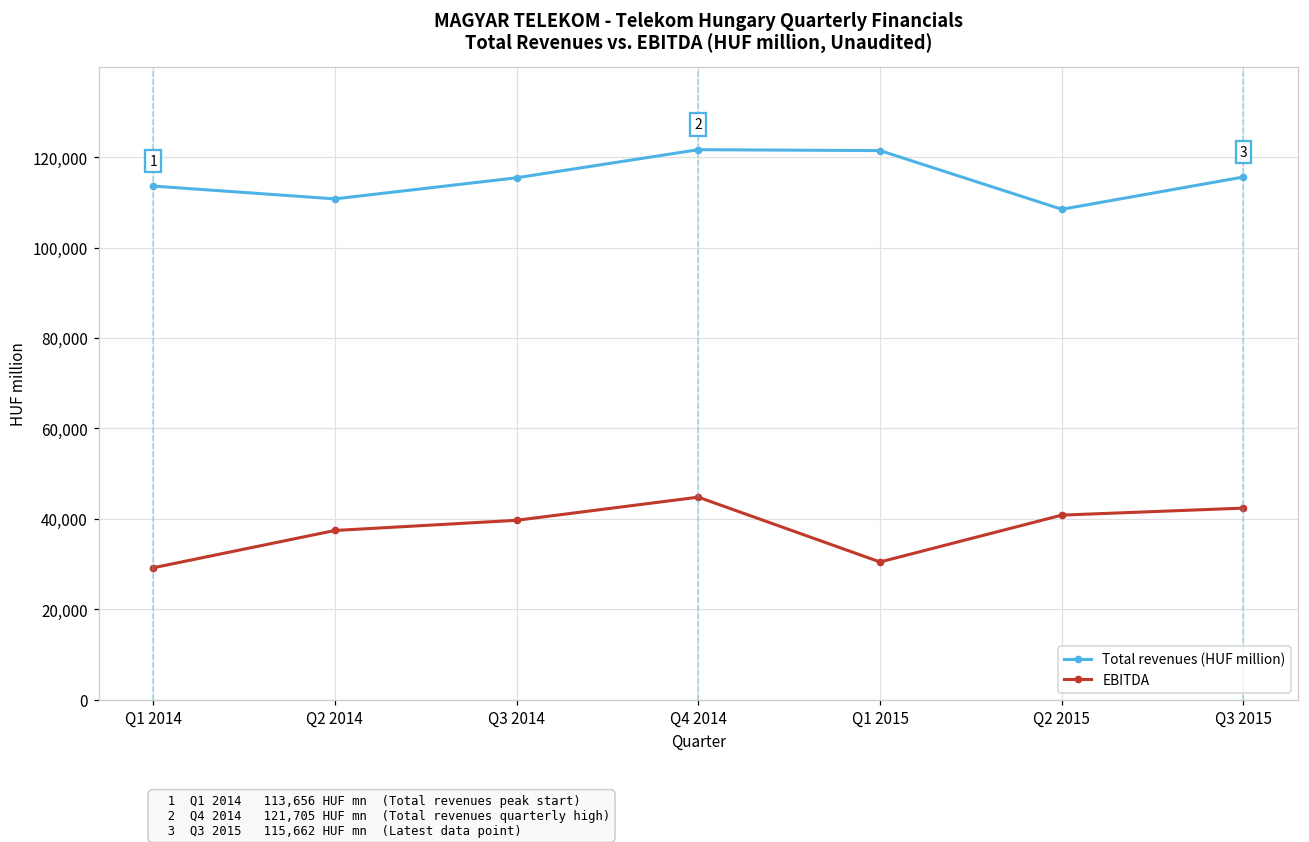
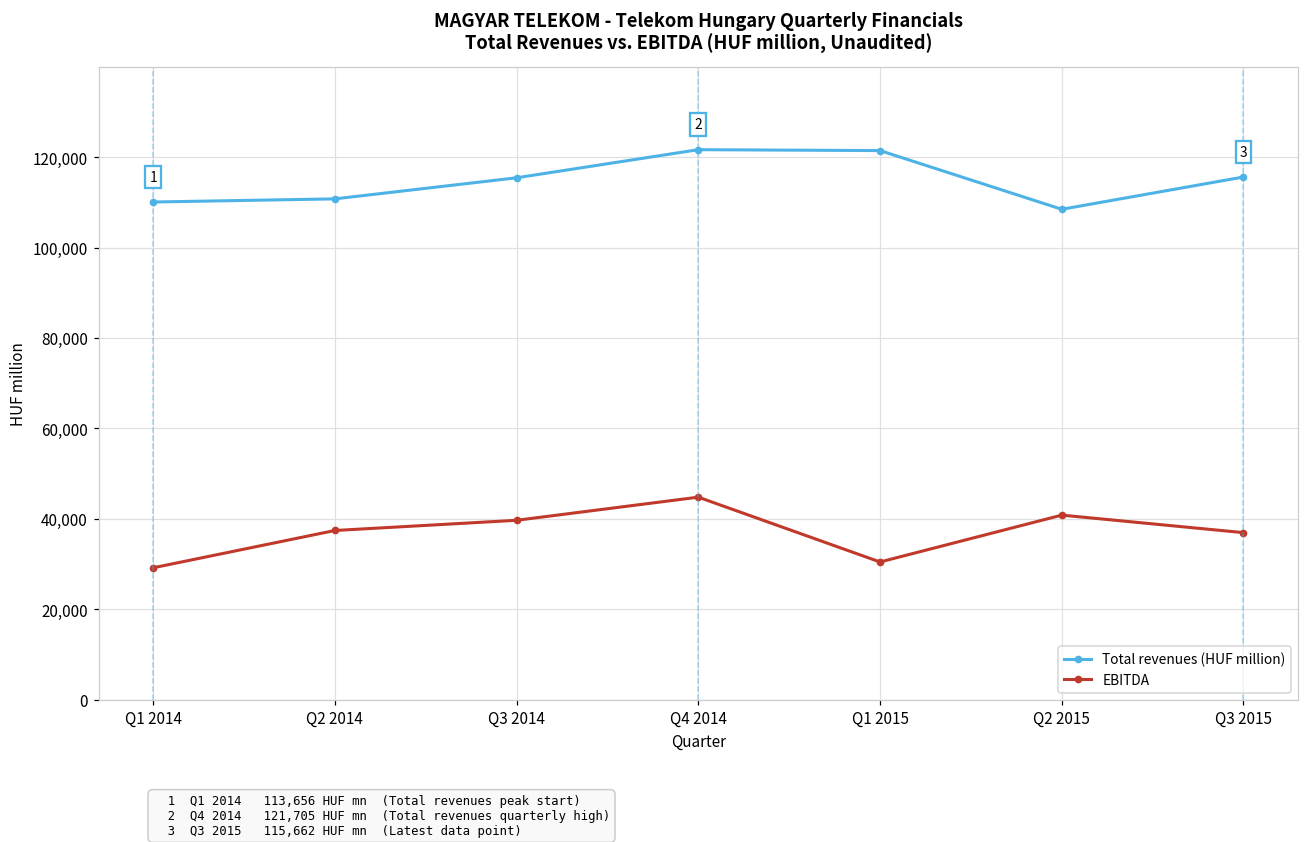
  {
    "Total revenues (HUF million)": {
-     "Q1 2014": "114,000",
+     "Q1 2014": "110,000",
      "Q2 2014": "111,000",
      "Q3 2014": "115,000",
      "Q1 2015": "122,000",
      "Q2 2015": "109,000"
    },
    "EBITDA": {
      "Q1 2014": "29,000",
      "Q2 2014": "37,000",
      "Q3 2014": "40,000",
      "Q4 2014": "45,000",
      "Q1 2015": "30,000",
      "Q2 2015": "41,000",
-     "Q3 2015": "42,000"
+     "Q3 2015": "37,000"
    }
  }
